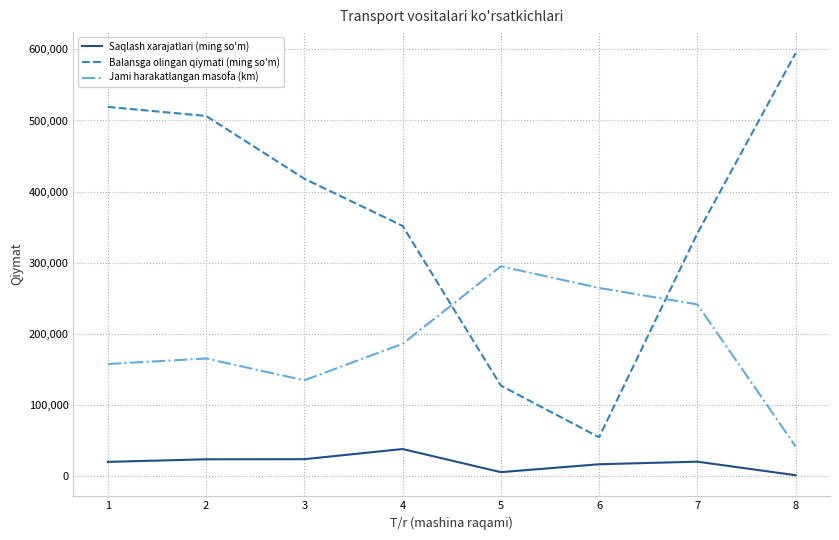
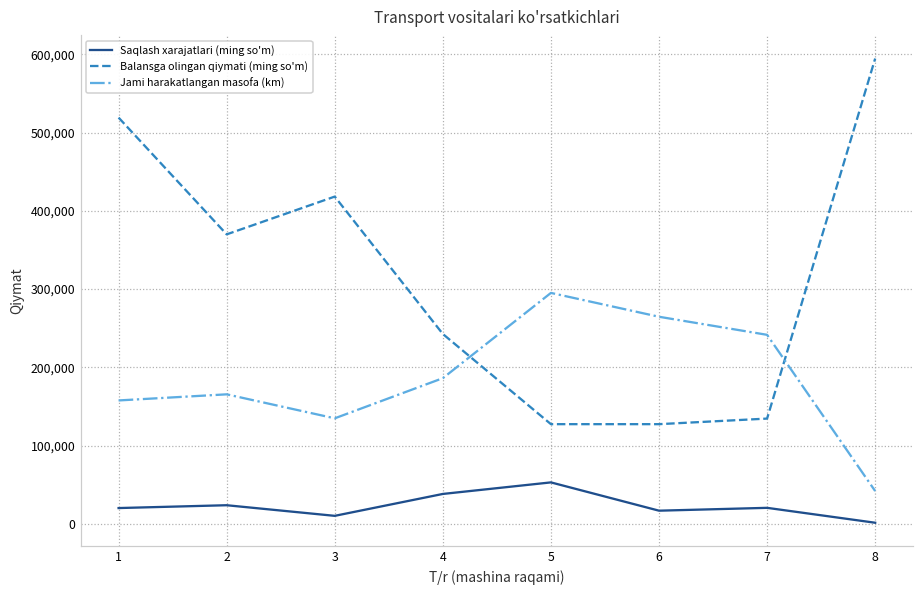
  {
    "Saqlash xarajatlari (ming so'm)": {
      "1": "20,000",
      "2": "20,000",
-     "3": "20,000",
+     "3": "10,000",
      "4": "40,000",
-     "5": "10,000",
+     "5": "50,000",
      "6": "20,000",
      "7": "20,000",
      "8": "0"
    },
    "Balansga olingan qiymati (ming so'm)": {
      "1": "520,000",
-     "2": "510,000",
+     "2": "370,000",
      "3": "420,000",
-     "4": "350,000",
+     "4": "240,000",
      "5": "130,000",
-     "6": "50,000",
-     "7": "340,000",
+     "6": "130,000",
+     "7": "130,000",
      "8": "590,000"
    },
    "Jami harakatlangan masofa (km)": {
      "1": "160,000",
      "2": "170,000",
      "3": "130,000",
      "4": "190,000",
      "5": "300,000",
      "6": "260,000",
      "7": "240,000",
      "8": "40,000"
    }
  }
